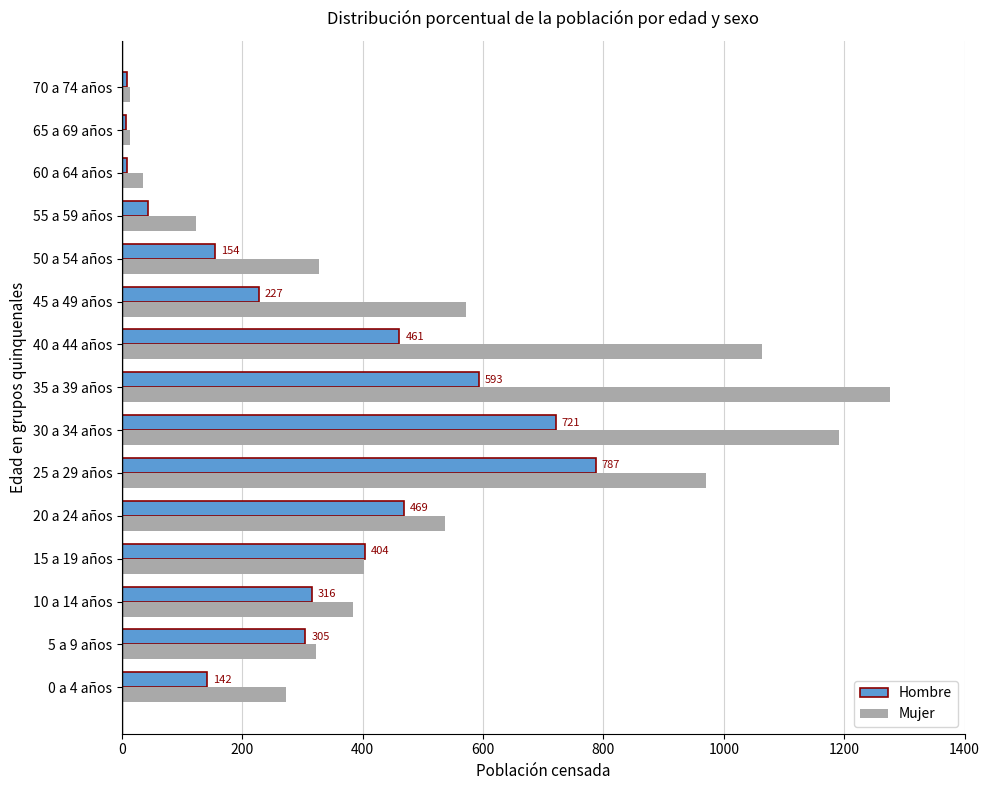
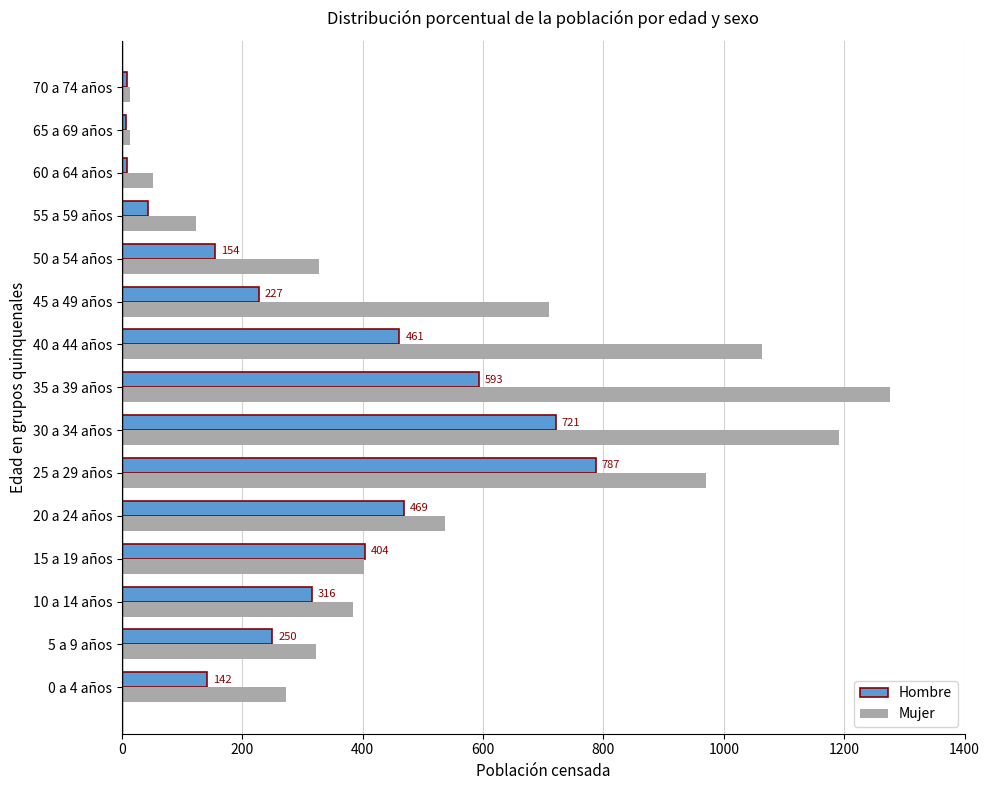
  {
    "Hombre": {
      "50 a 54 años": 154,
      "45 a 49 años": 227,
      "40 a 44 años": 461,
      "35 a 39 años": 593,
      "30 a 34 años": 721,
      "25 a 29 años": 787,
      "20 a 24 años": 469,
      "15 a 19 años": 404,
      "10 a 14 años": 316,
-     "5 a 9 años": 305,
+     "5 a 9 años": 250,
      "0 a 4 años": 142
    },
    "Mujer": {
      "70 a 74 años": 10,
      "65 a 69 años": 10,
-     "60 a 64 años": 40,
+     "60 a 64 años": 50,
      "55 a 59 años": 120,
      "50 a 54 años": 330,
-     "45 a 49 años": 570,
+     "45 a 49 años": 710,
      "40 a 44 años": 1060,
      "35 a 39 años": 1280,
      "30 a 34 años": 1190,
      "25 a 29 años": 970,
      "20 a 24 años": 540,
      "15 a 19 años": 400,
      "10 a 14 años": 380,
      "5 a 9 años": 320,
      "0 a 4 años": 270
    }
  }
